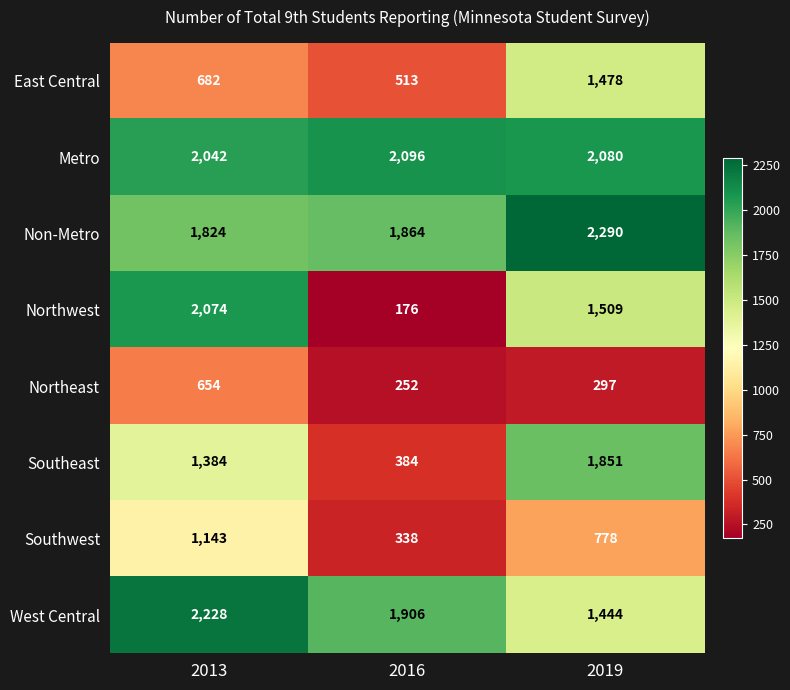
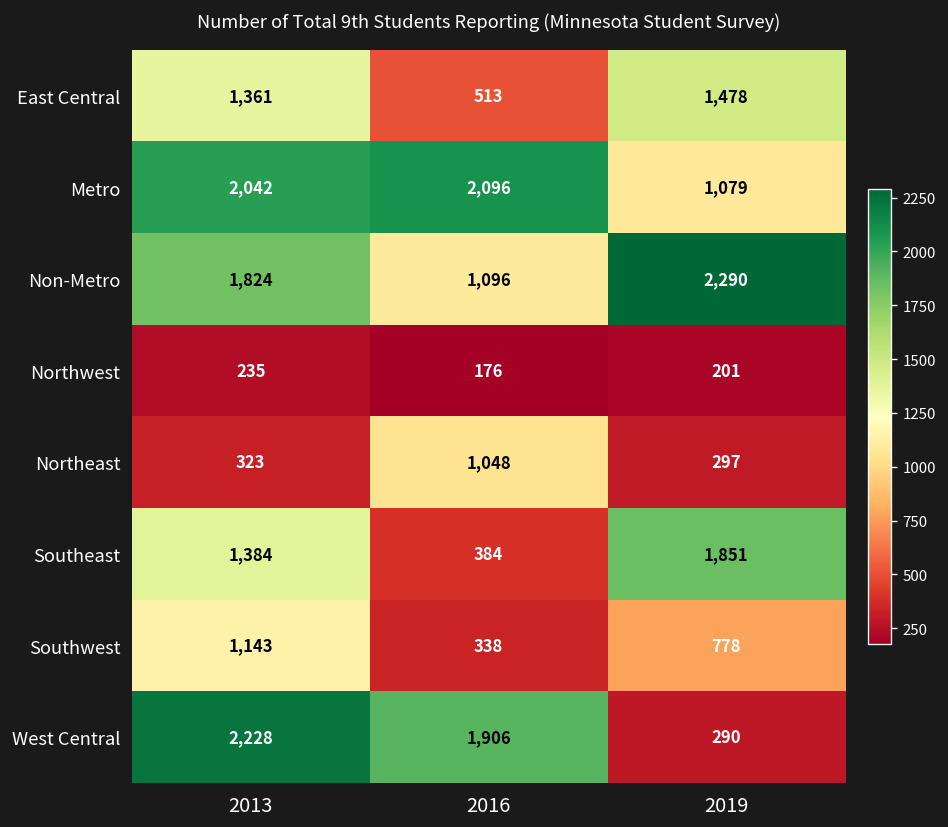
  {
    "East Central": {
-     "2013": "682",
+     "2013": "1,361",
      "2016": "513",
      "2019": "1,478"
    },
    "Metro": {
      "2013": "2,042",
      "2016": "2,096",
-     "2019": "2,080"
+     "2019": "1,079"
    },
    "Non-Metro": {
      "2013": "1,824",
-     "2016": "1,864",
+     "2016": "1,096",
      "2019": "2,290"
    },
    "Northwest": {
-     "2013": "2,074",
+     "2013": "235",
      "2016": "176",
-     "2019": "1,509"
+     "2019": "201"
    },
    "Northeast": {
-     "2013": "654",
-     "2016": "252",
+     "2013": "323",
+     "2016": "1,048",
      "2019": "297"
    },
    "Southeast": {
      "2013": "1,384",
      "2016": "384",
      "2019": "1,851"
    },
    "Southwest": {
      "2013": "1,143",
      "2016": "338",
      "2019": "778"
    },
    "West Central": {
      "2013": "2,228",
      "2016": "1,906",
-     "2019": "1,444"
+     "2019": "290"
    }
  }
